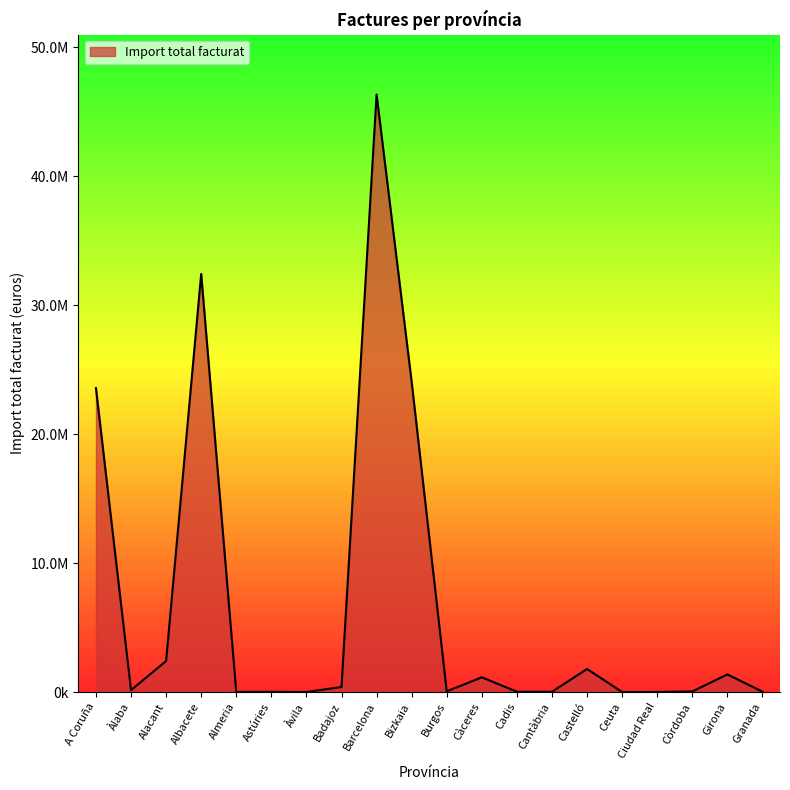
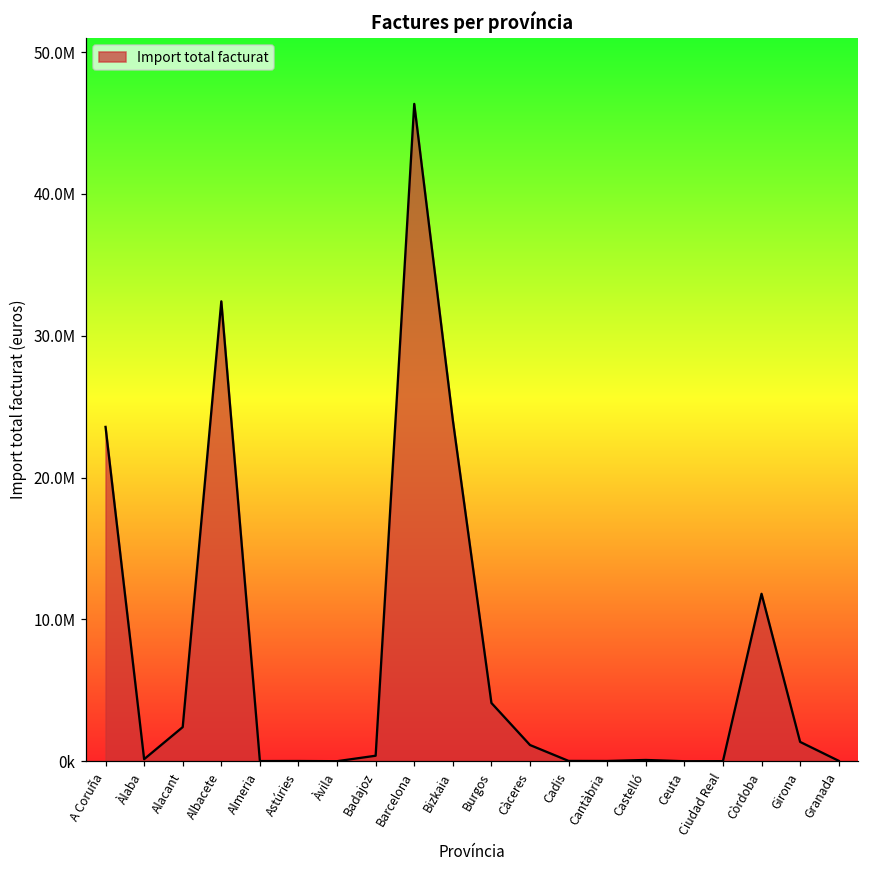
  {
    "A Coruña": 23600000,
    "Àlaba": 100000,
    "Alacant": 2400000,
    "Albacete": 32400000,
    "Almeria": 0,
    "Astúries": 0,
    "Àvila": 0,
    "Badajoz": 400000,
    "Barcelona": 46400000,
    "Bizkaia": 24100000,
-   "Burgos": 100000,
+   "Burgos": 4100000,
    "Càceres": 1100000,
    "Cadis": 0,
    "Cantàbria": 0,
-   "Castelló": 1800000,
+   "Castelló": 100000,
    "Ceuta": 0,
    "Ciudad Real": 0,
-   "Còrdoba": 0,
+   "Còrdoba": 11800000,
    "Girona": 1400000,
    "Granada": 0
  }
